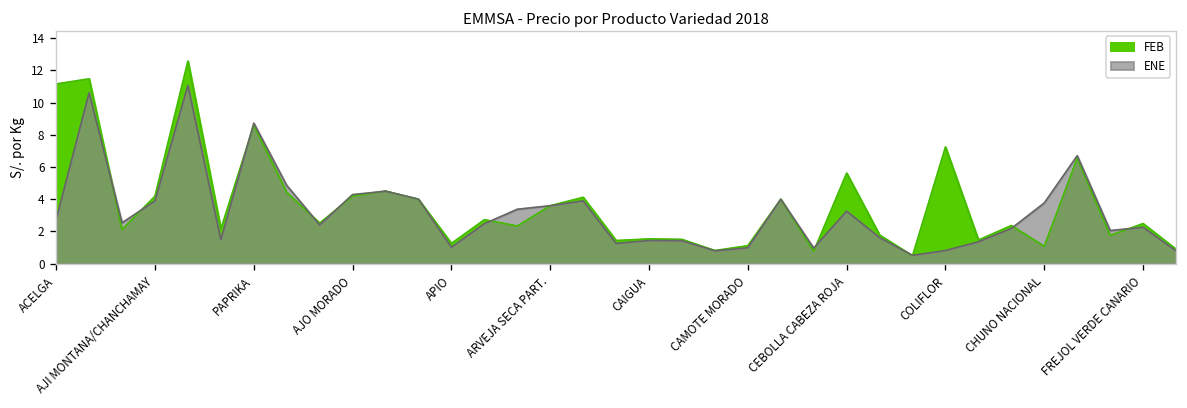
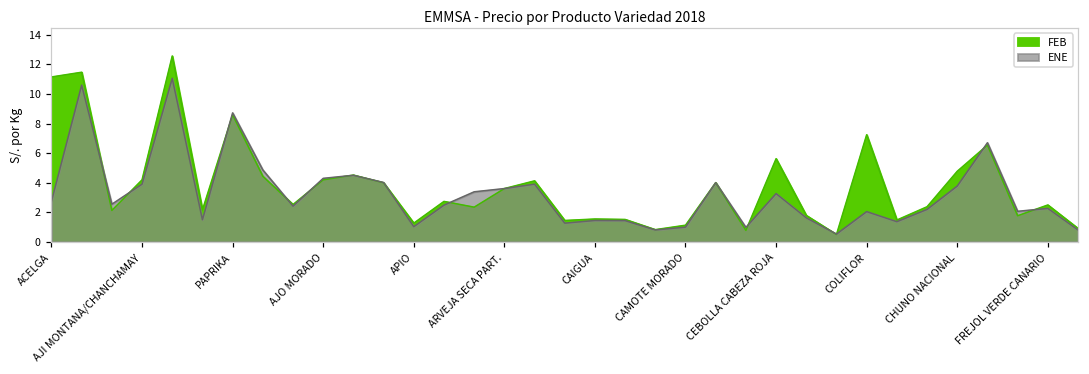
  {
    "FEB": {
      "ACELGA": 11.2,
      "AJI MONTANA/CHANCHAMAY": 4.2,
      "APIO": 1.3,
      "CEBOLLA CABEZA ROJA": 5.6,
      "COLIFLOR": 7.2,
-     "CHUNO NACIONAL": 1.1,
+     "CHUNO NACIONAL": 4.8,
      "FREJOL VERDE CANARIO": 2.5
    },
    "ENE": {
      "ACELGA": 2.7,
      "AJI MONTANA/CHANCHAMAY": 3.9,
      "APIO": 1.0,
      "CEBOLLA CABEZA ROJA": 3.3,
-     "COLIFLOR": 0.8,
+     "COLIFLOR": 2.0,
      "CHUNO NACIONAL": 3.8,
      "FREJOL VERDE CANARIO": 2.3
    }
  }
